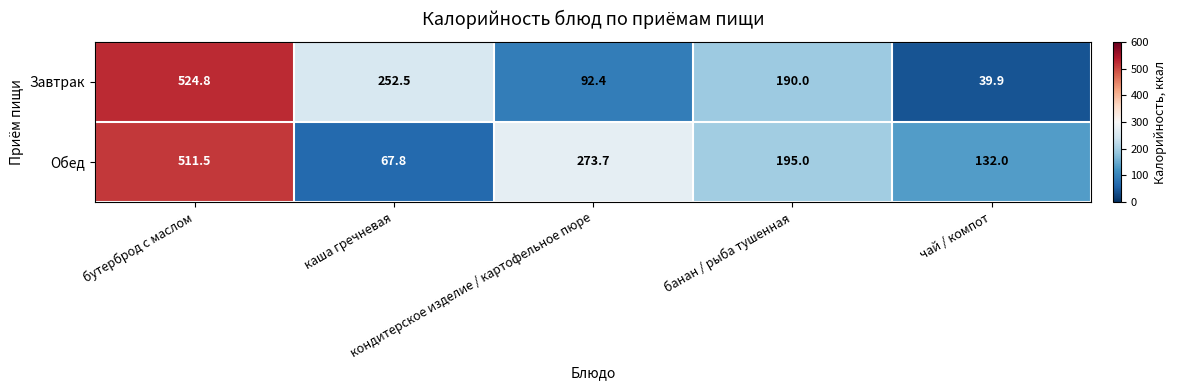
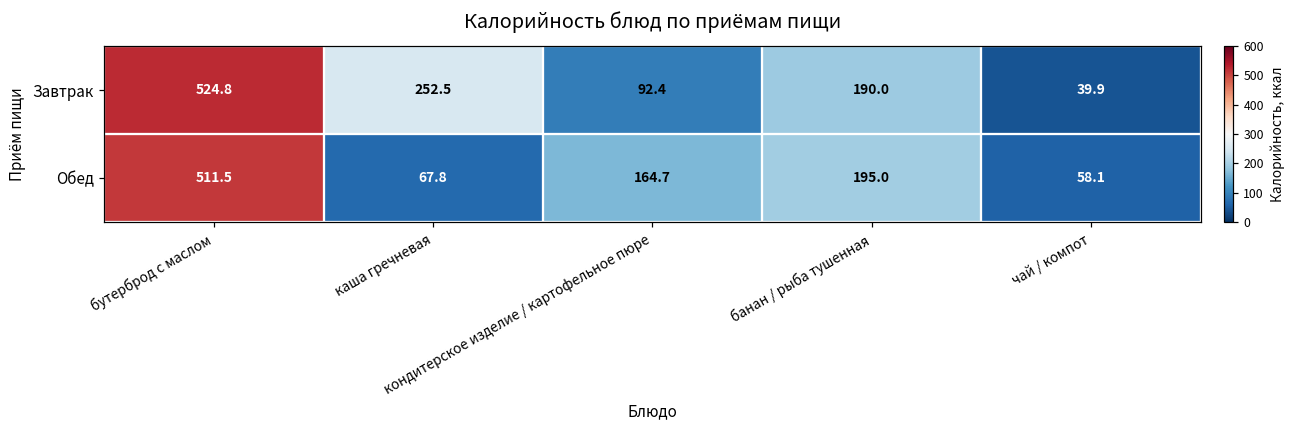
  {
    "Завтрак": {
      "бутерброд с маслом": 524.8,
      "каша гречневая": 252.5,
      "кондитерское изделие / картофельное пюре": 92.4,
      "банан / рыба тушенная": 190.0,
      "чай / компот": 39.9
    },
    "Обед": {
      "бутерброд с маслом": 511.5,
      "каша гречневая": 67.8,
-     "кондитерское изделие / картофельное пюре": 273.7,
+     "кондитерское изделие / картофельное пюре": 164.7,
      "банан / рыба тушенная": 195.0,
-     "чай / компот": 132.0
+     "чай / компот": 58.1
    }
  }
